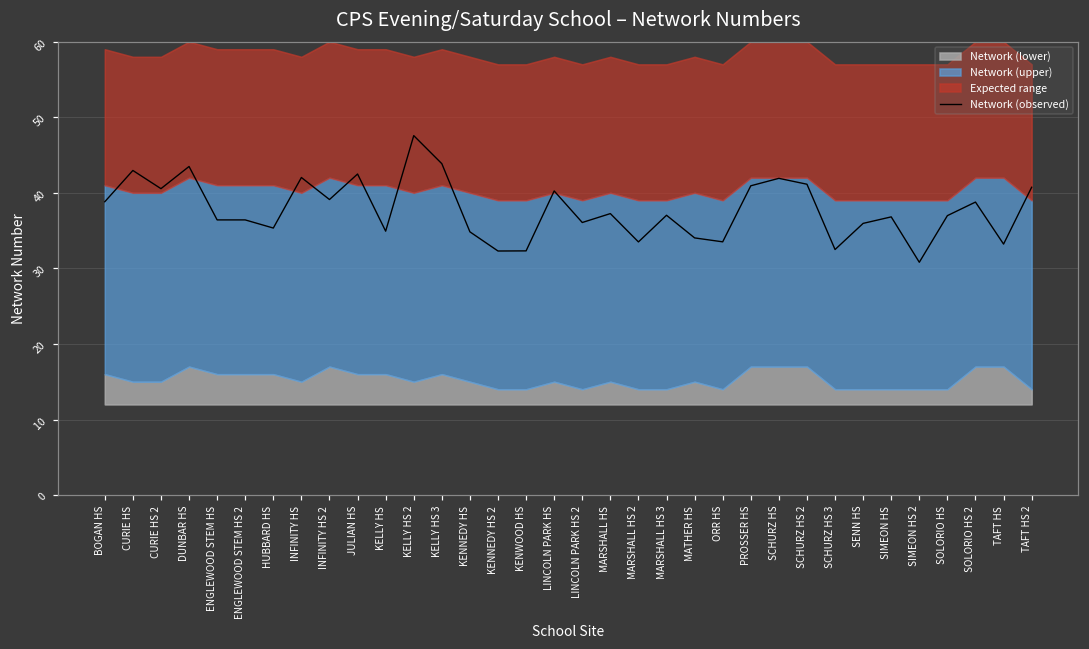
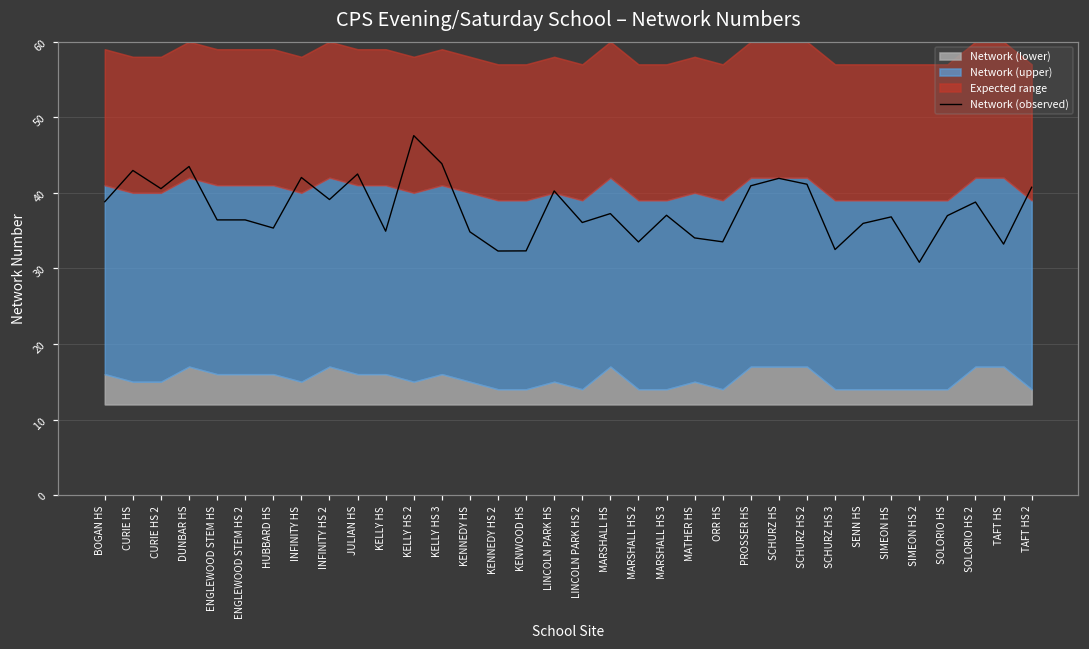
  {
    "Network (observed)": {
      "BOGAN HS": 39,
      "CURIE HS": 43,
      "CURIE HS 2": 41,
      "DUNBAR HS": 43,
      "ENGLEWOOD STEM HS": 36,
      "ENGLEWOOD STEM HS 2": 36,
      "HUBBARD HS": 35,
      "INFINITY HS": 42,
      "INFINITY HS 2": 39,
      "JULIAN HS": 42,
      "KELLY HS": 35,
      "KELLY HS 2": 48,
      "KELLY HS 3": 44,
      "KENNEDY HS": 35,
      "KENNEDY HS 2": 32,
      "KENWOOD HS": 32,
      "LINCOLN PARK HS 2": 36,
      "MARSHALL HS": 37,
      "MARSHALL HS 2": 34,
      "MARSHALL HS 3": 37,
      "MATHER HS": 34,
      "ORR HS": 34,
      "PROSSER HS": 41,
      "SCHURZ HS 2": 41,
      "SCHURZ HS 3": 32,
      "SENN HS": 36,
      "SIMEON HS": 37,
      "SIMEON HS 2": 31,
      "SOLORIO HS": 37,
      "SOLORIO HS 2": 39,
      "TAFT HS": 33,
      "TAFT HS 2": 41
    },
    "Network (lower)": {
      "BOGAN HS": 16,
      "CURIE HS": 15,
      "CURIE HS 2": 15,
      "DUNBAR HS": 17,
      "ENGLEWOOD STEM HS": 16,
      "ENGLEWOOD STEM HS 2": 16,
      "HUBBARD HS": 16,
      "INFINITY HS": 15,
      "INFINITY HS 2": 17,
      "JULIAN HS": 16,
      "KELLY HS": 16,
      "KELLY HS 2": 15,
      "KELLY HS 3": 16,
      "KENNEDY HS": 15,
      "KENNEDY HS 2": 14,
      "KENWOOD HS": 14,
      "LINCOLN PARK HS": 15,
      "LINCOLN PARK HS 2": 14,
-     "MARSHALL HS": 15,
+     "MARSHALL HS": 17,
      "MARSHALL HS 2": 14,
      "MARSHALL HS 3": 14,
      "MATHER HS": 15,
      "ORR HS": 14,
      "PROSSER HS": 17,
      "SCHURZ HS": 17,
      "SCHURZ HS 2": 17,
      "SCHURZ HS 3": 14,
      "SENN HS": 14,
      "SIMEON HS": 14,
      "SIMEON HS 2": 14,
      "SOLORIO HS": 14,
      "SOLORIO HS 2": 17,
      "TAFT HS": 17,
      "TAFT HS 2": 14
    },
    "Network (upper)": {
      "BOGAN HS": 25,
      "CURIE HS": 25,
      "CURIE HS 2": 25,
      "DUNBAR HS": 25,
      "ENGLEWOOD STEM HS": 25,
      "ENGLEWOOD STEM HS 2": 25,
      "HUBBARD HS": 25,
      "INFINITY HS": 25,
      "INFINITY HS 2": 25,
      "JULIAN HS": 25,
      "KELLY HS": 25,
      "KELLY HS 2": 25,
      "KELLY HS 3": 25,
      "KENNEDY HS": 25,
      "KENNEDY HS 2": 25,
      "KENWOOD HS": 25,
      "LINCOLN PARK HS 2": 25,
      "MARSHALL HS": 25,
      "MARSHALL HS 2": 25,
      "MARSHALL HS 3": 25,
      "MATHER HS": 25,
      "ORR HS": 25,
      "PROSSER HS": 25,
      "SCHURZ HS 2": 25,
      "SCHURZ HS 3": 25,
      "SENN HS": 25,
      "SIMEON HS": 25,
      "SIMEON HS 2": 25,
      "SOLORIO HS": 25,
      "SOLORIO HS 2": 25,
      "TAFT HS": 25,
      "TAFT HS 2": 25
    },
    "Expected range": {
      "BOGAN HS": 18,
      "CURIE HS": 18,
      "CURIE HS 2": 18,
      "DUNBAR HS": 18,
      "ENGLEWOOD STEM HS": 18,
      "ENGLEWOOD STEM HS 2": 18,
      "HUBBARD HS": 18,
      "INFINITY HS": 18,
      "INFINITY HS 2": 18,
      "JULIAN HS": 18,
      "KELLY HS": 18,
      "KELLY HS 2": 18,
      "KELLY HS 3": 18,
      "KENNEDY HS": 18,
      "KENNEDY HS 2": 18,
      "KENWOOD HS": 18,
      "LINCOLN PARK HS": 18,
      "LINCOLN PARK HS 2": 18,
      "MARSHALL HS": 18,
      "MARSHALL HS 2": 18,
      "MARSHALL HS 3": 18,
      "MATHER HS": 18,
      "ORR HS": 18,
      "PROSSER HS": 18,
      "SCHURZ HS": 18,
      "SCHURZ HS 2": 18,
      "SCHURZ HS 3": 18,
      "SENN HS": 18,
      "SIMEON HS": 18,
      "SIMEON HS 2": 18,
      "SOLORIO HS 2": 18,
      "TAFT HS": 18
    }
  }
